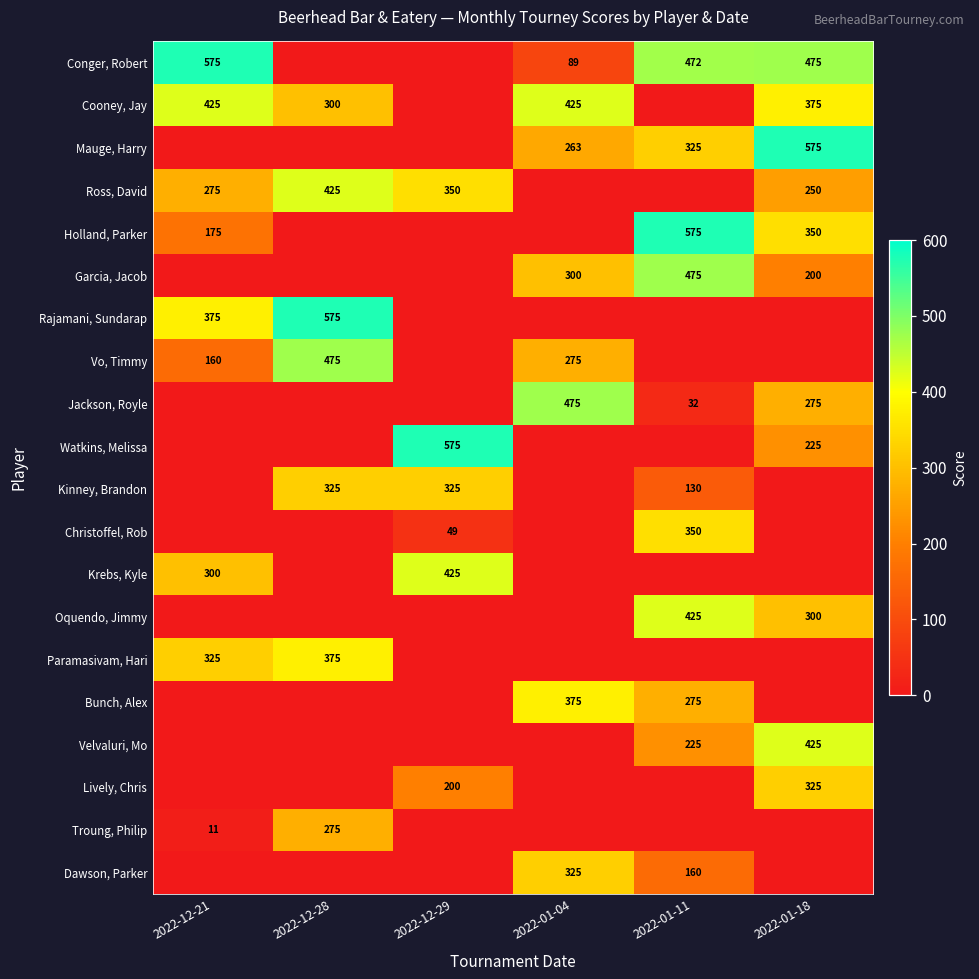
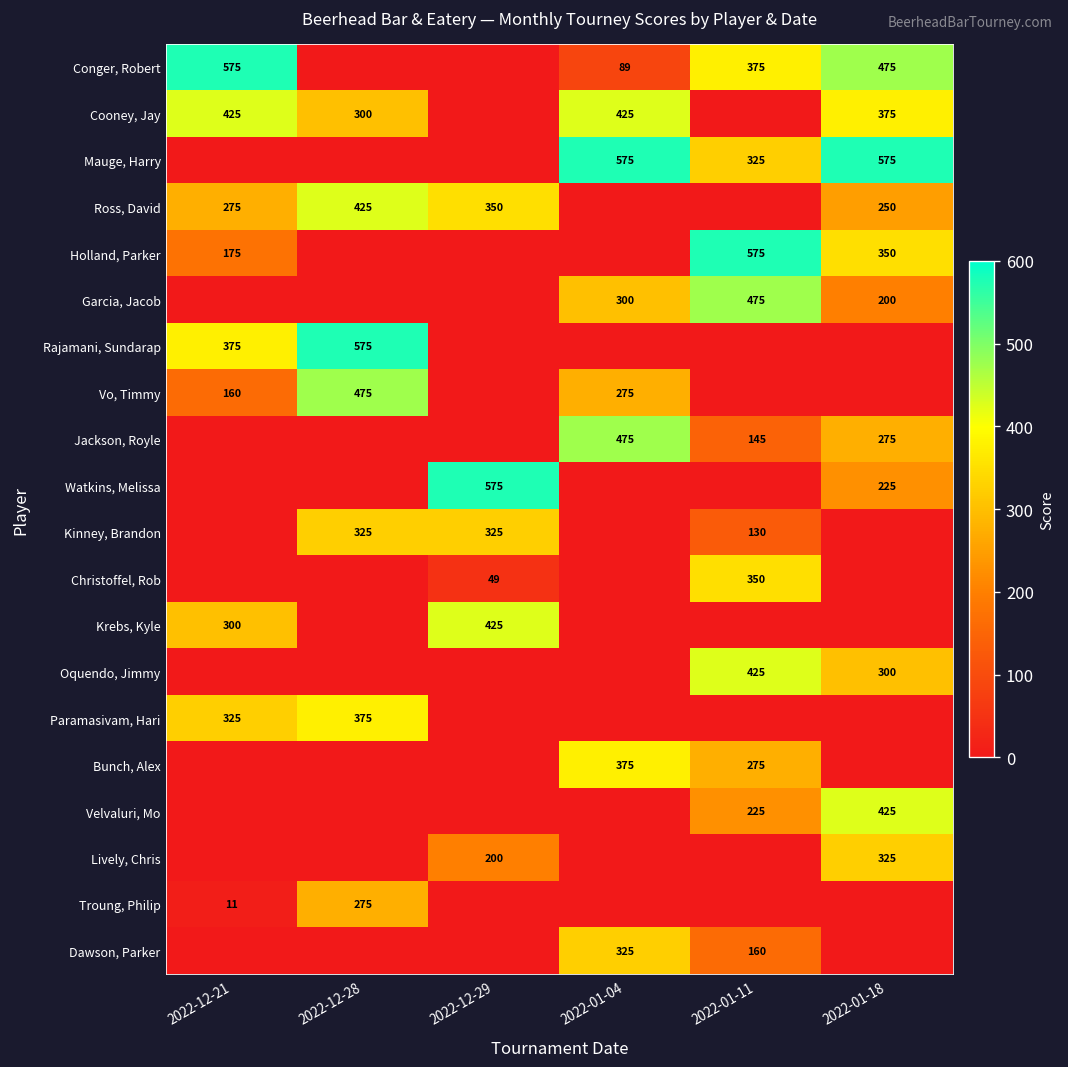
  {
    "Conger, Robert": {
      "2022-12-21": 575,
      "2022-01-04": 89,
-     "2022-01-11": 472,
+     "2022-01-11": 375,
      "2022-01-18": 475
    },
    "Cooney, Jay": {
      "2022-12-21": 425,
      "2022-12-28": 300,
      "2022-01-04": 425,
      "2022-01-18": 375
    },
    "Mauge, Harry": {
-     "2022-01-04": 263,
+     "2022-01-04": 575,
      "2022-01-11": 325,
      "2022-01-18": 575
    },
    "Ross, David": {
      "2022-12-21": 275,
      "2022-12-28": 425,
      "2022-12-29": 350,
      "2022-01-18": 250
    },
    "Holland, Parker": {
      "2022-12-21": 175,
      "2022-01-11": 575,
      "2022-01-18": 350
    },
    "Garcia, Jacob": {
      "2022-01-04": 300,
      "2022-01-11": 475,
      "2022-01-18": 200
    },
    "Rajamani, Sundarap": {
      "2022-12-21": 375,
      "2022-12-28": 575
    },
    "Vo, Timmy": {
      "2022-12-21": 160,
      "2022-12-28": 475,
      "2022-01-04": 275
    },
    "Jackson, Royle": {
      "2022-01-04": 475,
-     "2022-01-11": 32,
+     "2022-01-11": 145,
      "2022-01-18": 275
    },
    "Watkins, Melissa": {
      "2022-12-29": 575,
      "2022-01-18": 225
    },
    "Kinney, Brandon": {
      "2022-12-28": 325,
      "2022-12-29": 325,
      "2022-01-11": 130
    },
    "Christoffel, Rob": {
      "2022-12-29": 49,
      "2022-01-11": 350
    },
    "Krebs, Kyle": {
      "2022-12-21": 300,
      "2022-12-29": 425
    },
    "Oquendo, Jimmy": {
      "2022-01-11": 425,
      "2022-01-18": 300
    },
    "Paramasivam, Hari": {
      "2022-12-21": 325,
      "2022-12-28": 375
    },
    "Bunch, Alex": {
      "2022-01-04": 375,
      "2022-01-11": 275
    },
    "Velvaluri, Mo": {
      "2022-01-11": 225,
      "2022-01-18": 425
    },
    "Lively, Chris": {
      "2022-12-29": 200,
      "2022-01-18": 325
    },
    "Troung, Philip": {
      "2022-12-21": 11,
      "2022-12-28": 275
    },
    "Dawson, Parker": {
      "2022-01-04": 325,
      "2022-01-11": 160
    }
  }
